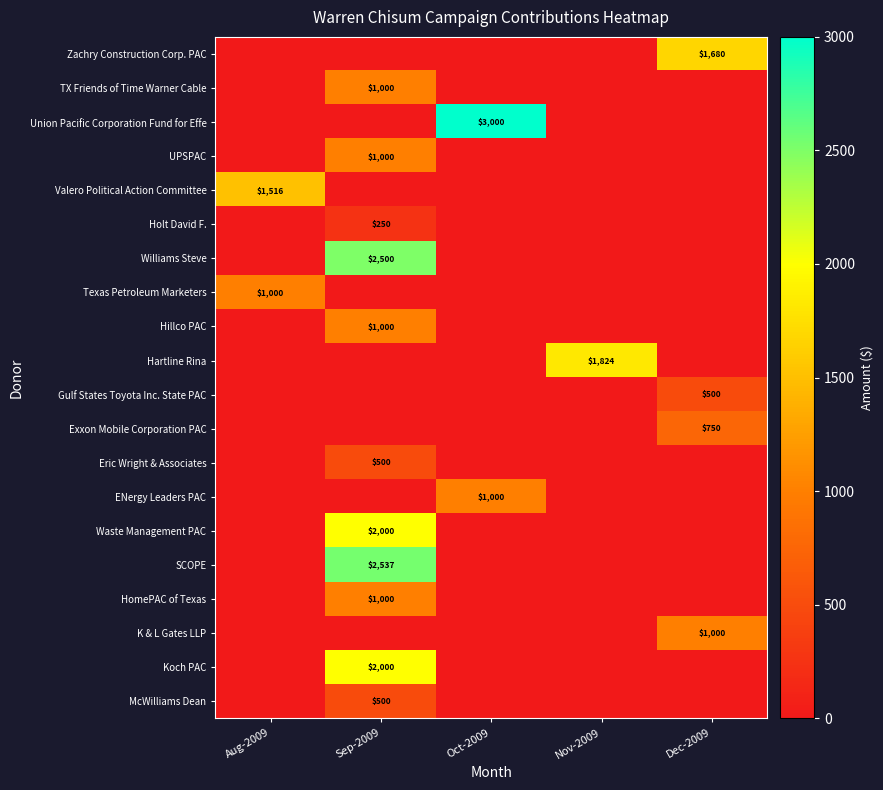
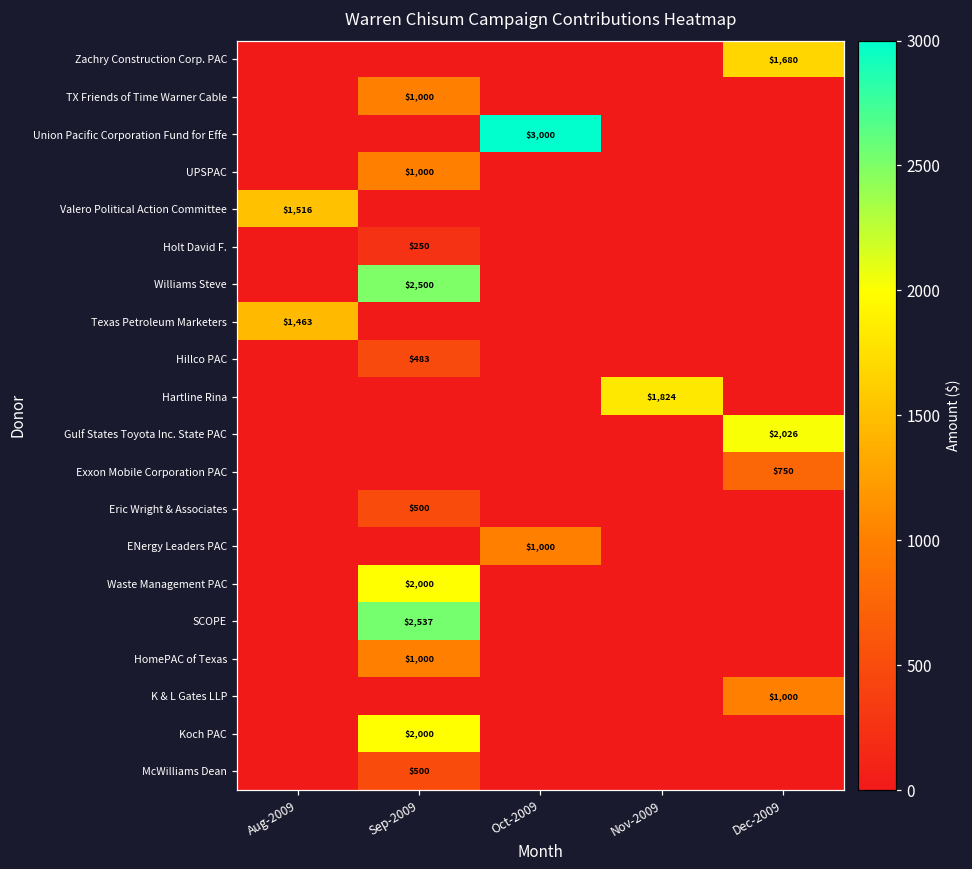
  {
    "Zachry Construction Corp. PAC": {
      "Dec-2009": "$1,680"
    },
    "TX Friends of Time Warner Cable": {
      "Sep-2009": "$1,000"
    },
    "Union Pacific Corporation Fund for Effe": {
      "Oct-2009": "$3,000"
    },
    "UPSPAC": {
      "Sep-2009": "$1,000"
    },
    "Valero Political Action Committee": {
      "Aug-2009": "$1,516"
    },
    "Holt David F.": {
      "Sep-2009": "$250"
    },
    "Williams Steve": {
      "Sep-2009": "$2,500"
    },
    "Texas Petroleum Marketers": {
-     "Aug-2009": "$1,000"
+     "Aug-2009": "$1,463"
    },
    "Hillco PAC": {
-     "Sep-2009": "$1,000"
+     "Sep-2009": "$483"
    },
    "Hartline Rina": {
      "Nov-2009": "$1,824"
    },
    "Gulf States Toyota Inc. State PAC": {
-     "Dec-2009": "$500"
+     "Dec-2009": "$2,026"
    },
    "Exxon Mobile Corporation PAC": {
      "Dec-2009": "$750"
    },
    "Eric Wright & Associates": {
      "Sep-2009": "$500"
    },
    "ENergy Leaders PAC": {
      "Oct-2009": "$1,000"
    },
    "Waste Management PAC": {
      "Sep-2009": "$2,000"
    },
    "SCOPE": {
      "Sep-2009": "$2,537"
    },
    "HomePAC of Texas": {
      "Sep-2009": "$1,000"
    },
    "K & L Gates LLP": {
      "Dec-2009": "$1,000"
    },
    "Koch PAC": {
      "Sep-2009": "$2,000"
    },
    "McWilliams Dean": {
      "Sep-2009": "$500"
    }
  }
